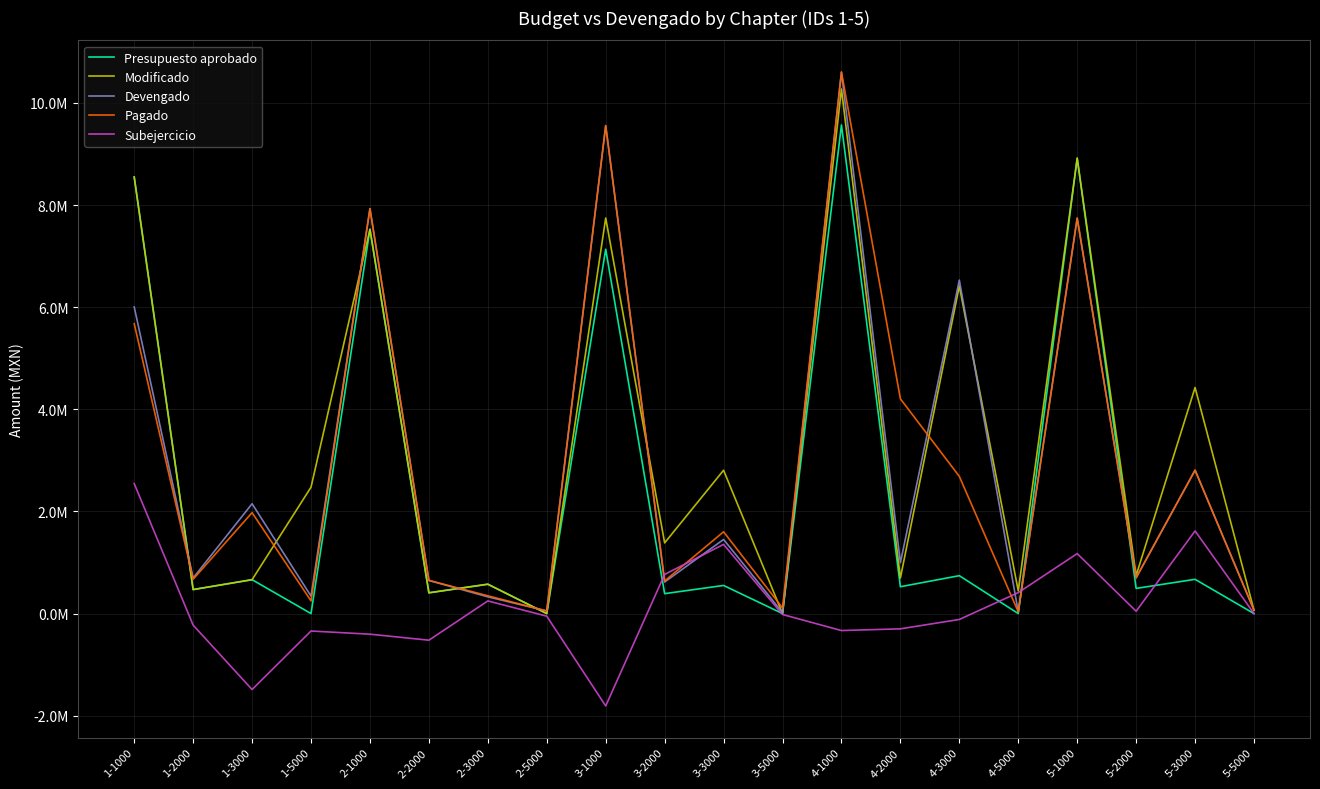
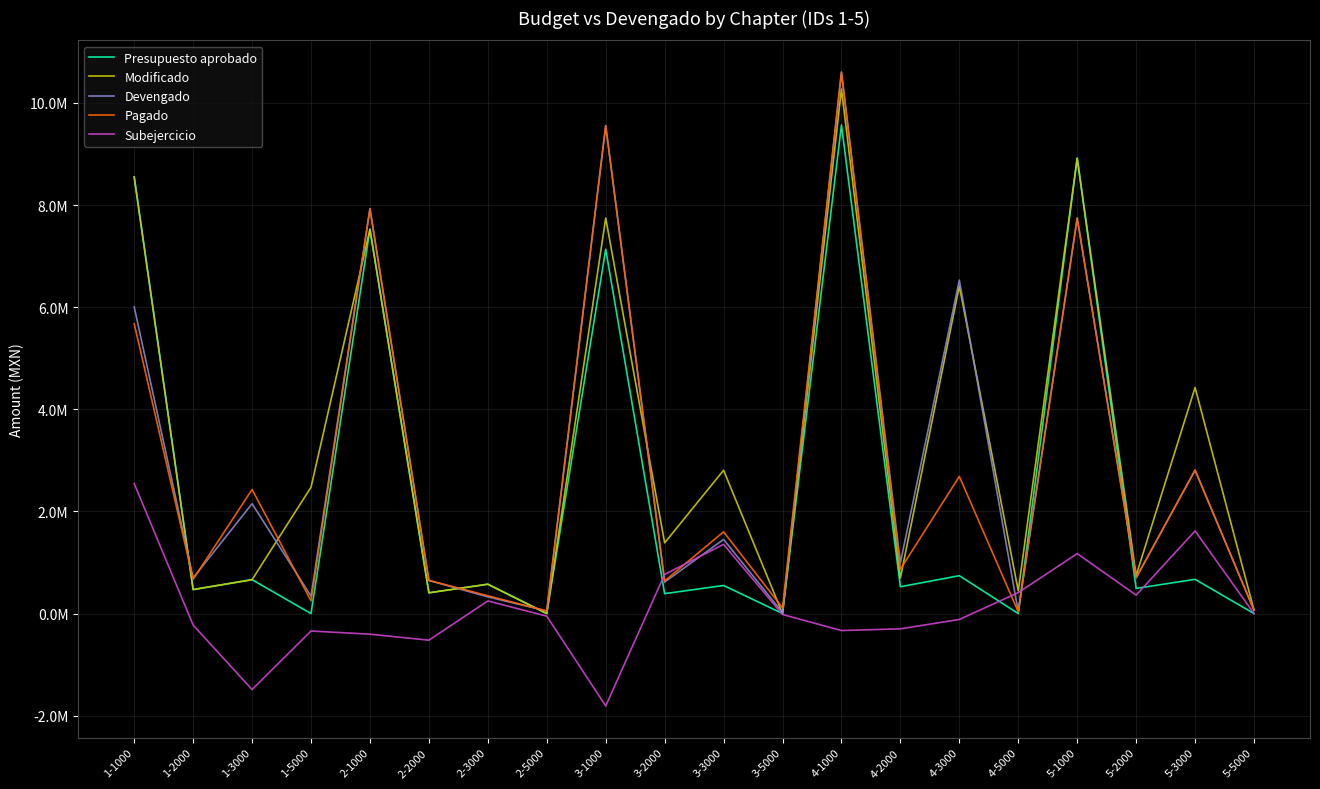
  {
    "Presupuesto aprobado": {
      "1-5000": 0,
      "3-1000": 7100000,
      "3-2000": 400000,
      "3-3000": 600000,
      "4-1000": 9600000,
      "4-2000": 500000,
      "4-3000": 700000,
      "5-2000": 500000,
      "5-3000": 700000
    },
    "Modificado": {
      "1-5000": 2500000,
      "3-1000": 7700000,
      "3-2000": 1400000,
      "3-3000": 2800000,
      "4-1000": 10300000,
      "4-2000": 700000,
      "4-3000": 6400000,
      "5-3000": 4400000
    },
    "Devengado": {
      "1-1000": 6000000,
      "1-3000": 2200000,
      "1-5000": 300000,
      "3-3000": 1500000,
      "4-2000": 1000000,
      "4-3000": 6500000
    },
    "Pagado": {
      "1-1000": 5700000,
-     "1-3000": 2000000,
+     "1-3000": 2400000,
      "1-5000": 200000,
      "3-3000": 1600000,
      "3-5000": 100000,
-     "4-2000": 4200000,
+     "4-2000": 900000,
      "4-3000": 2700000
    },
    "Subejercicio": {
      "1-1000": 2500000,
      "1-2000": -200000,
      "1-3000": -1500000,
      "1-5000": -300000,
      "2-1000": -400000,
      "2-2000": -500000,
      "2-3000": 200000,
      "2-5000": -100000,
      "3-1000": -1800000,
      "3-2000": 800000,
      "3-3000": 1400000,
      "4-1000": -300000,
      "4-2000": -300000,
      "4-3000": -100000,
      "5-1000": 1200000,
-     "5-2000": 0,
+     "5-2000": 400000,
      "5-3000": 1600000
    }
  }
